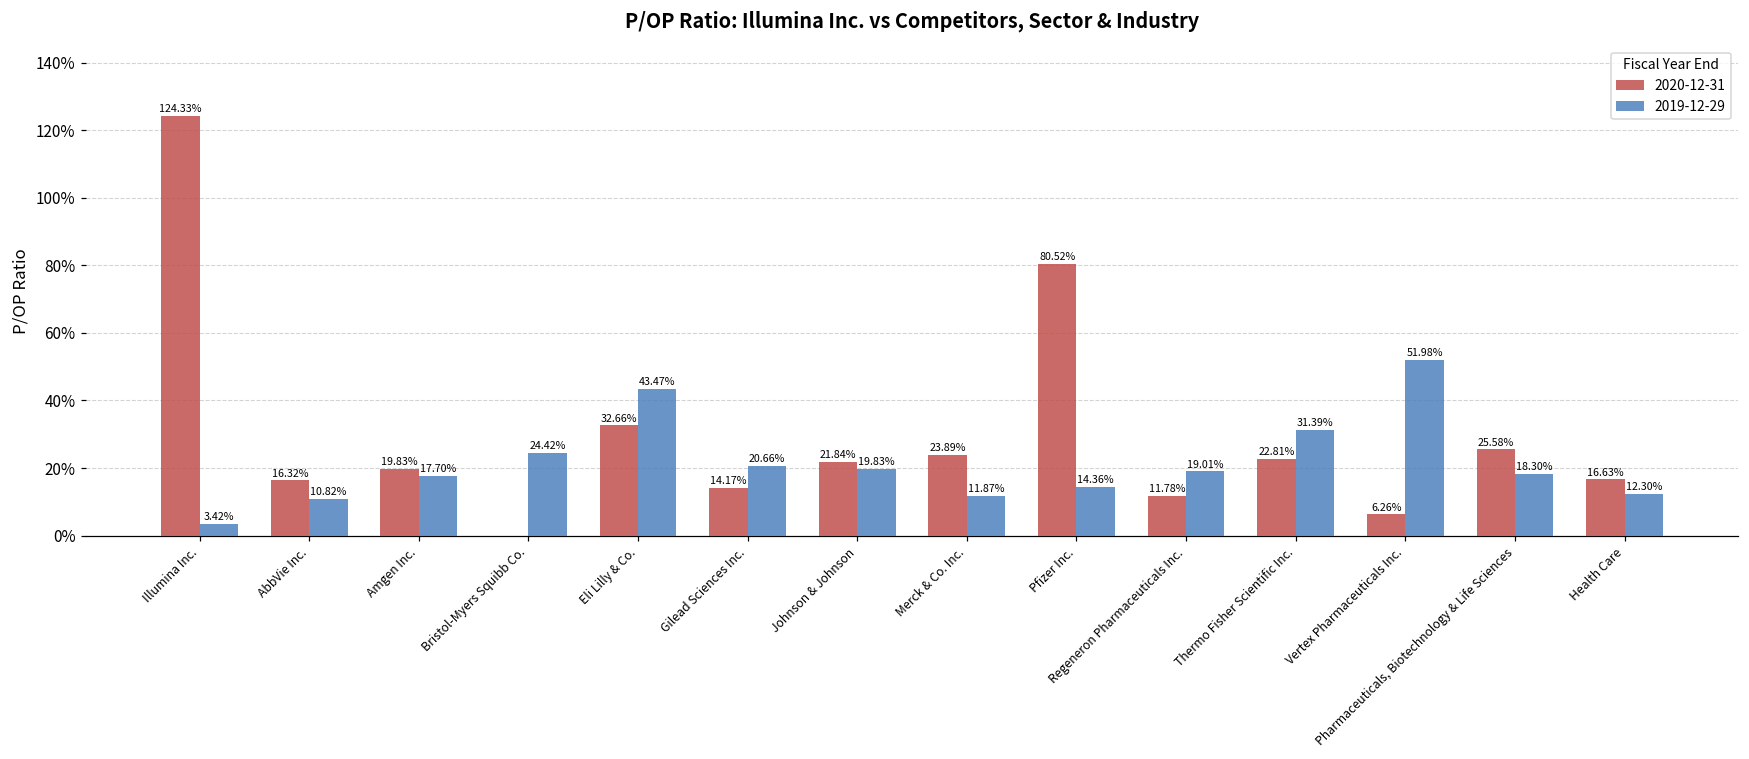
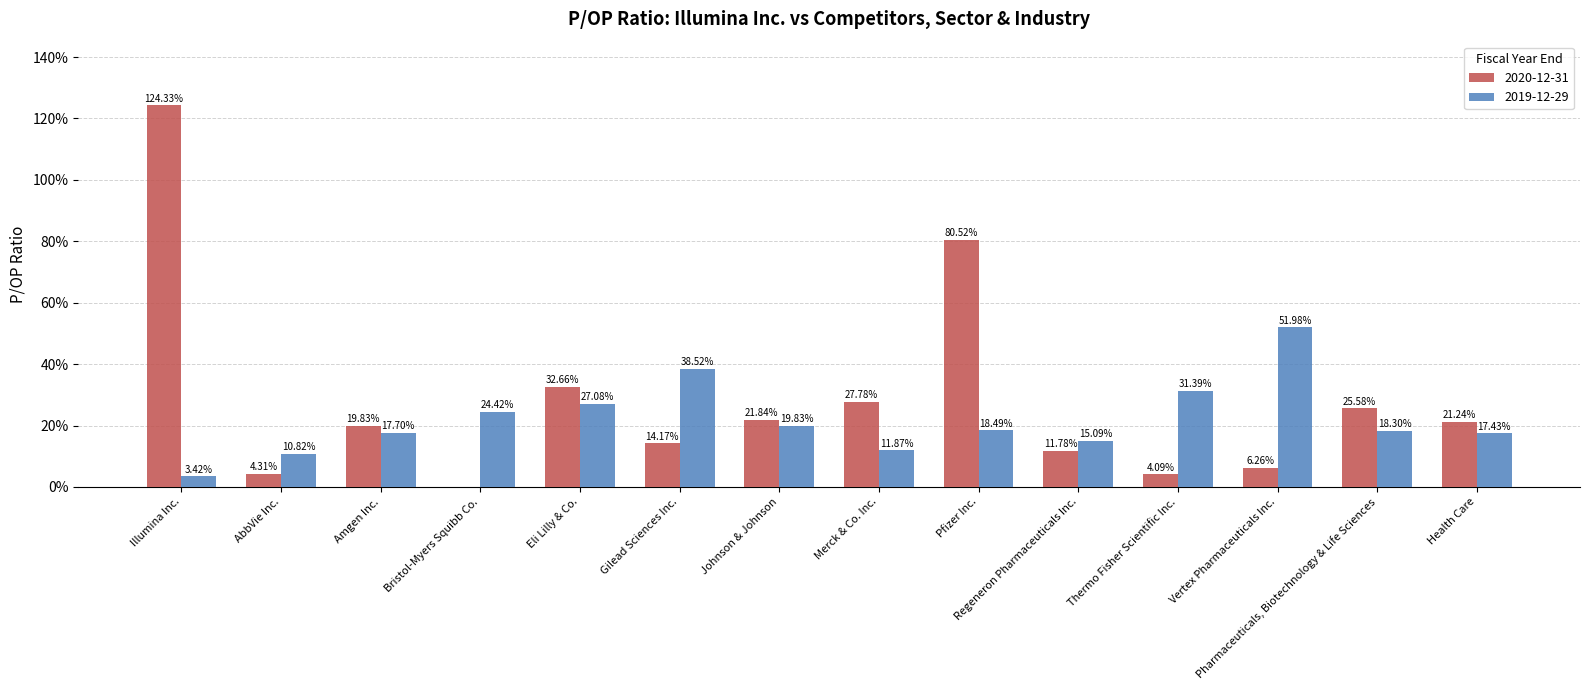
  {
    "2020-12-31": {
      "Illumina Inc.": "124.33%",
-     "AbbVie Inc.": "16.32%",
+     "AbbVie Inc.": "4.31%",
      "Amgen Inc.": "19.83%",
      "Eli Lilly & Co.": "32.66%",
      "Gilead Sciences Inc.": "14.17%",
      "Johnson & Johnson": "21.84%",
-     "Merck & Co. Inc.": "23.89%",
+     "Merck & Co. Inc.": "27.78%",
      "Pfizer Inc.": "80.52%",
      "Regeneron Pharmaceuticals Inc.": "11.78%",
-     "Thermo Fisher Scientific Inc.": "22.81%",
+     "Thermo Fisher Scientific Inc.": "4.09%",
      "Vertex Pharmaceuticals Inc.": "6.26%",
      "Pharmaceuticals, Biotechnology & Life Sciences": "25.58%",
-     "Health Care": "16.63%"
+     "Health Care": "21.24%"
    },
    "2019-12-29": {
      "Illumina Inc.": "3.42%",
      "AbbVie Inc.": "10.82%",
      "Amgen Inc.": "17.70%",
      "Bristol-Myers Squibb Co.": "24.42%",
-     "Eli Lilly & Co.": "43.47%",
-     "Gilead Sciences Inc.": "20.66%",
+     "Eli Lilly & Co.": "27.08%",
+     "Gilead Sciences Inc.": "38.52%",
      "Johnson & Johnson": "19.83%",
      "Merck & Co. Inc.": "11.87%",
-     "Pfizer Inc.": "14.36%",
-     "Regeneron Pharmaceuticals Inc.": "19.01%",
+     "Pfizer Inc.": "18.49%",
+     "Regeneron Pharmaceuticals Inc.": "15.09%",
      "Thermo Fisher Scientific Inc.": "31.39%",
      "Vertex Pharmaceuticals Inc.": "51.98%",
      "Pharmaceuticals, Biotechnology & Life Sciences": "18.30%",
-     "Health Care": "12.30%"
+     "Health Care": "17.43%"
    }
  }
